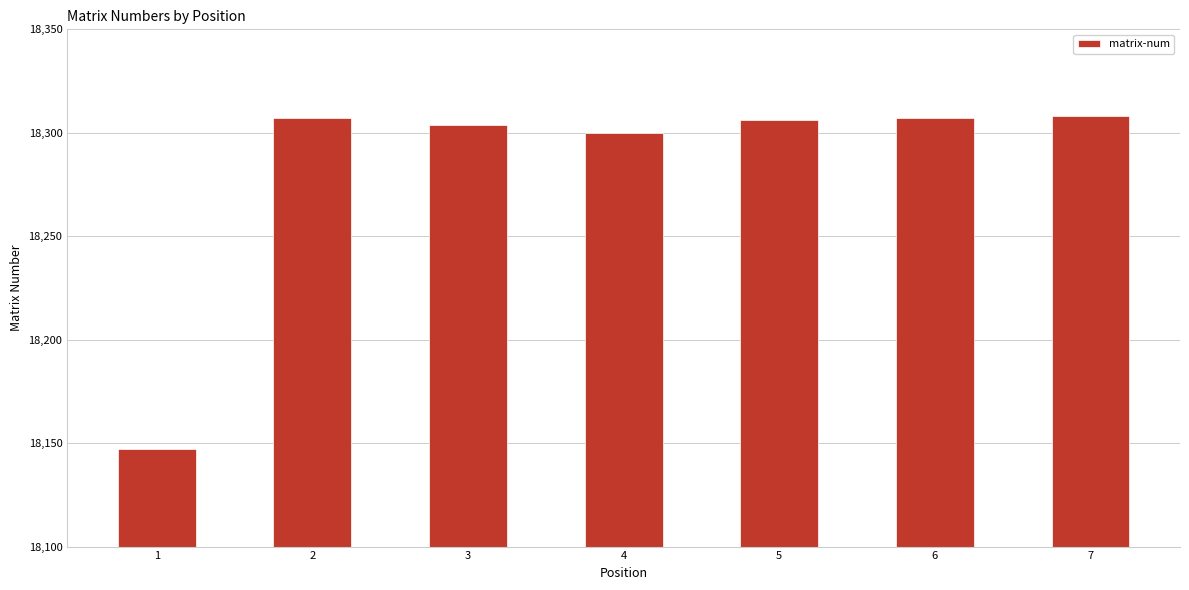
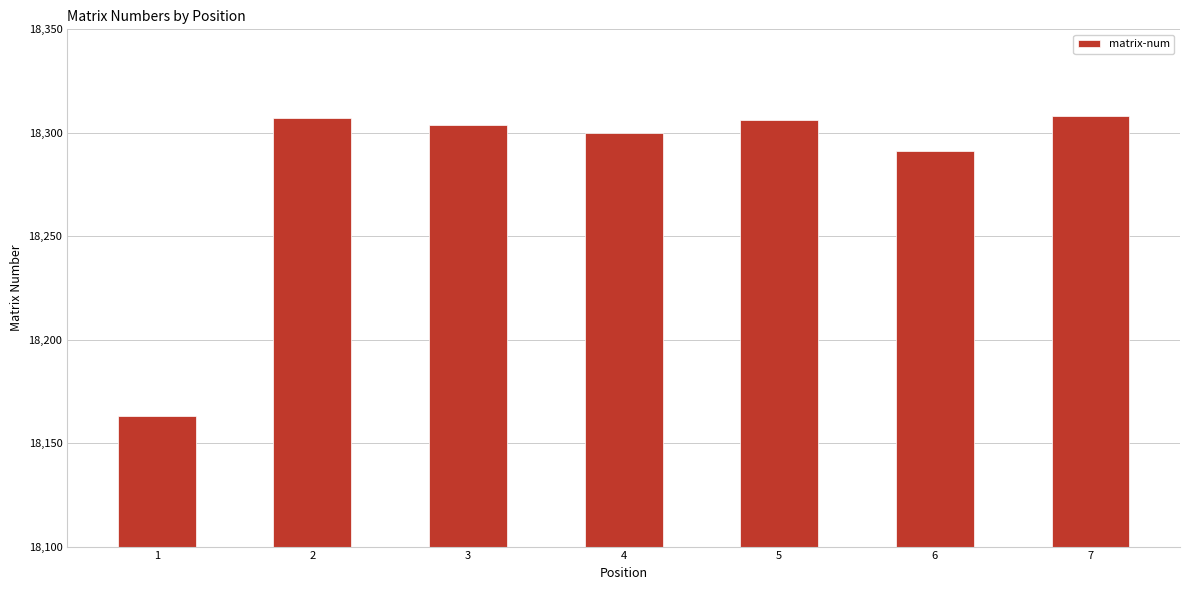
  {
-   "1": "18,147",
+   "1": "18,163",
    "2": "18,307",
    "3": "18,304",
    "4": "18,300",
    "5": "18,306",
-   "6": "18,307",
+   "6": "18,291",
    "7": "18,308"
  }
